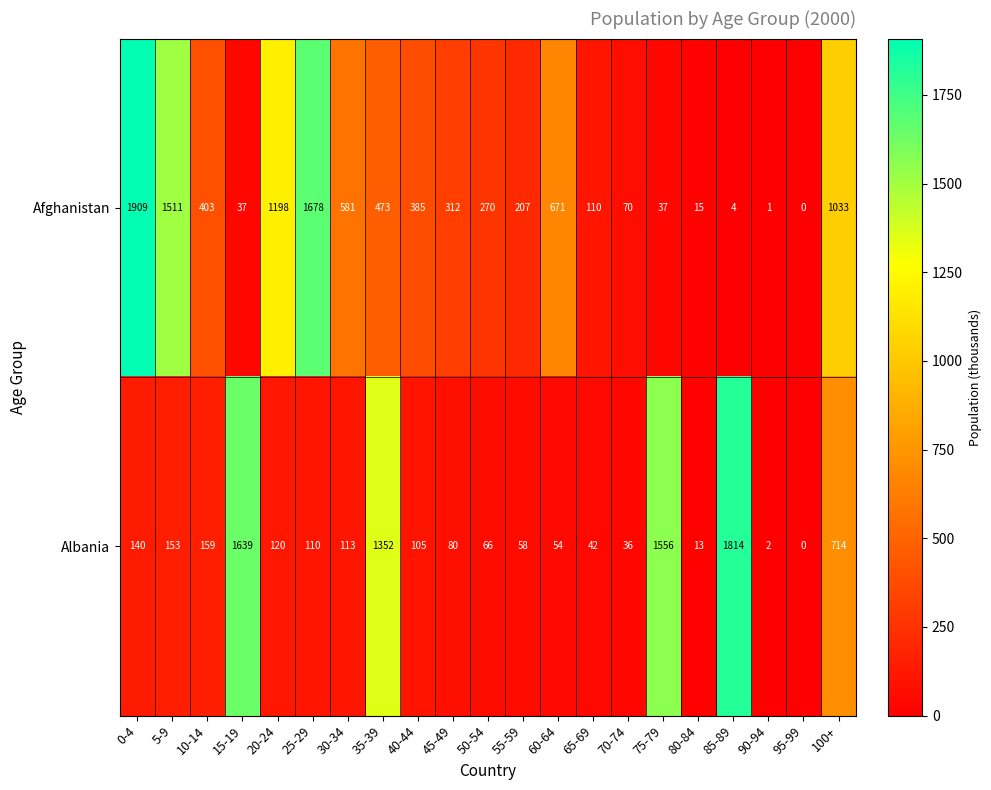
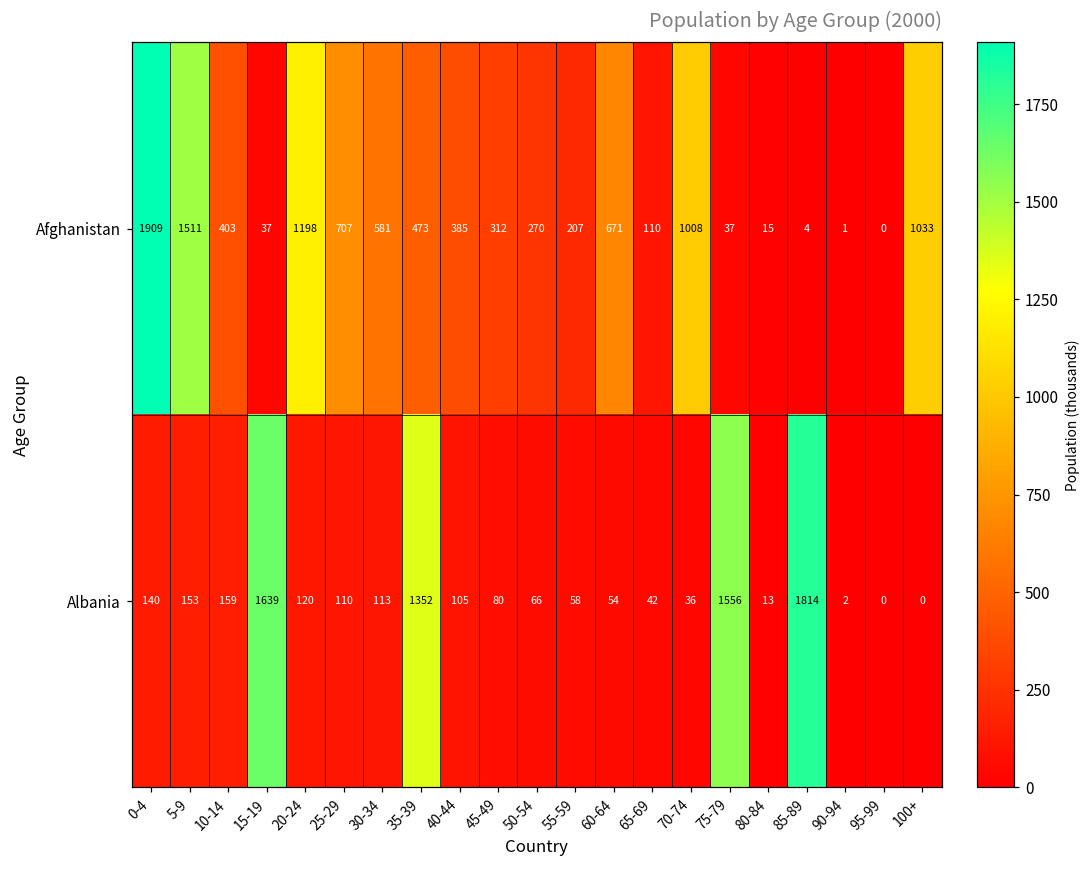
  {
    "Afghanistan": {
      "0-4": 1909,
      "5-9": 1511,
      "10-14": 403,
      "15-19": 37,
      "20-24": 1198,
-     "25-29": 1678,
+     "25-29": 707,
      "30-34": 581,
      "35-39": 473,
      "40-44": 385,
      "45-49": 312,
      "50-54": 270,
      "55-59": 207,
      "60-64": 671,
      "65-69": 110,
-     "70-74": 70,
+     "70-74": 1008,
      "75-79": 37,
      "80-84": 15,
      "85-89": 4,
      "90-94": 1,
      "95-99": 0,
      "100+": 1033
    },
    "Albania": {
      "0-4": 140,
      "5-9": 153,
      "10-14": 159,
      "15-19": 1639,
      "20-24": 120,
      "25-29": 110,
      "30-34": 113,
      "35-39": 1352,
      "40-44": 105,
      "45-49": 80,
      "50-54": 66,
      "55-59": 58,
      "60-64": 54,
      "65-69": 42,
      "70-74": 36,
      "75-79": 1556,
      "80-84": 13,
      "85-89": 1814,
      "90-94": 2,
      "95-99": 0,
-     "100+": 714
+     "100+": 0
    }
  }
